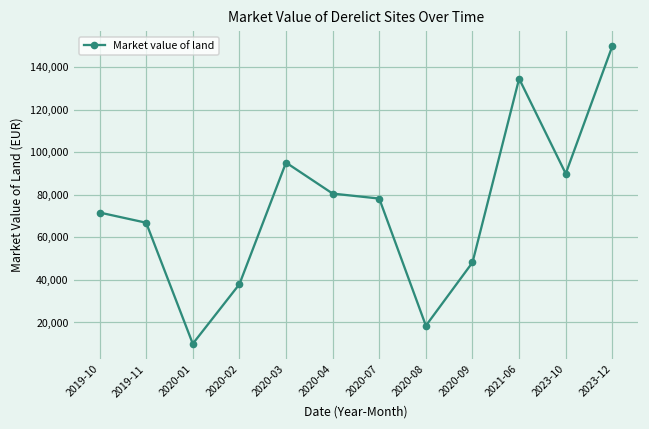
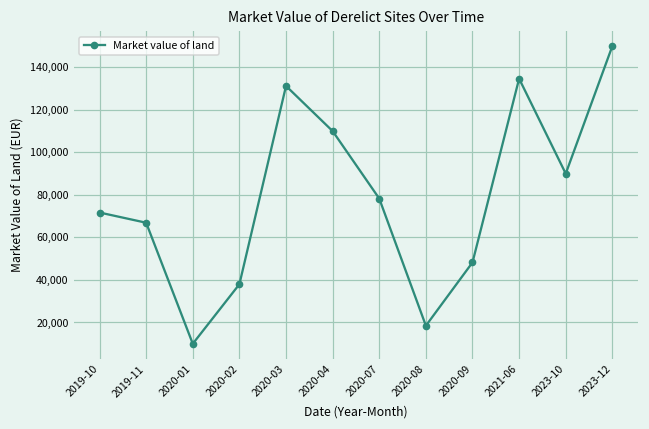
  {
    "2019-10": "72,000",
    "2019-11": "67,000",
    "2020-01": "10,000",
    "2020-02": "38,000",
-   "2020-03": "95,000",
-   "2020-04": "81,000",
+   "2020-03": "131,000",
+   "2020-04": "110,000",
    "2020-07": "78,000",
    "2020-08": "18,000",
    "2020-09": "48,000",
    "2021-06": "135,000",
    "2023-10": "90,000",
    "2023-12": "150,000"
  }
